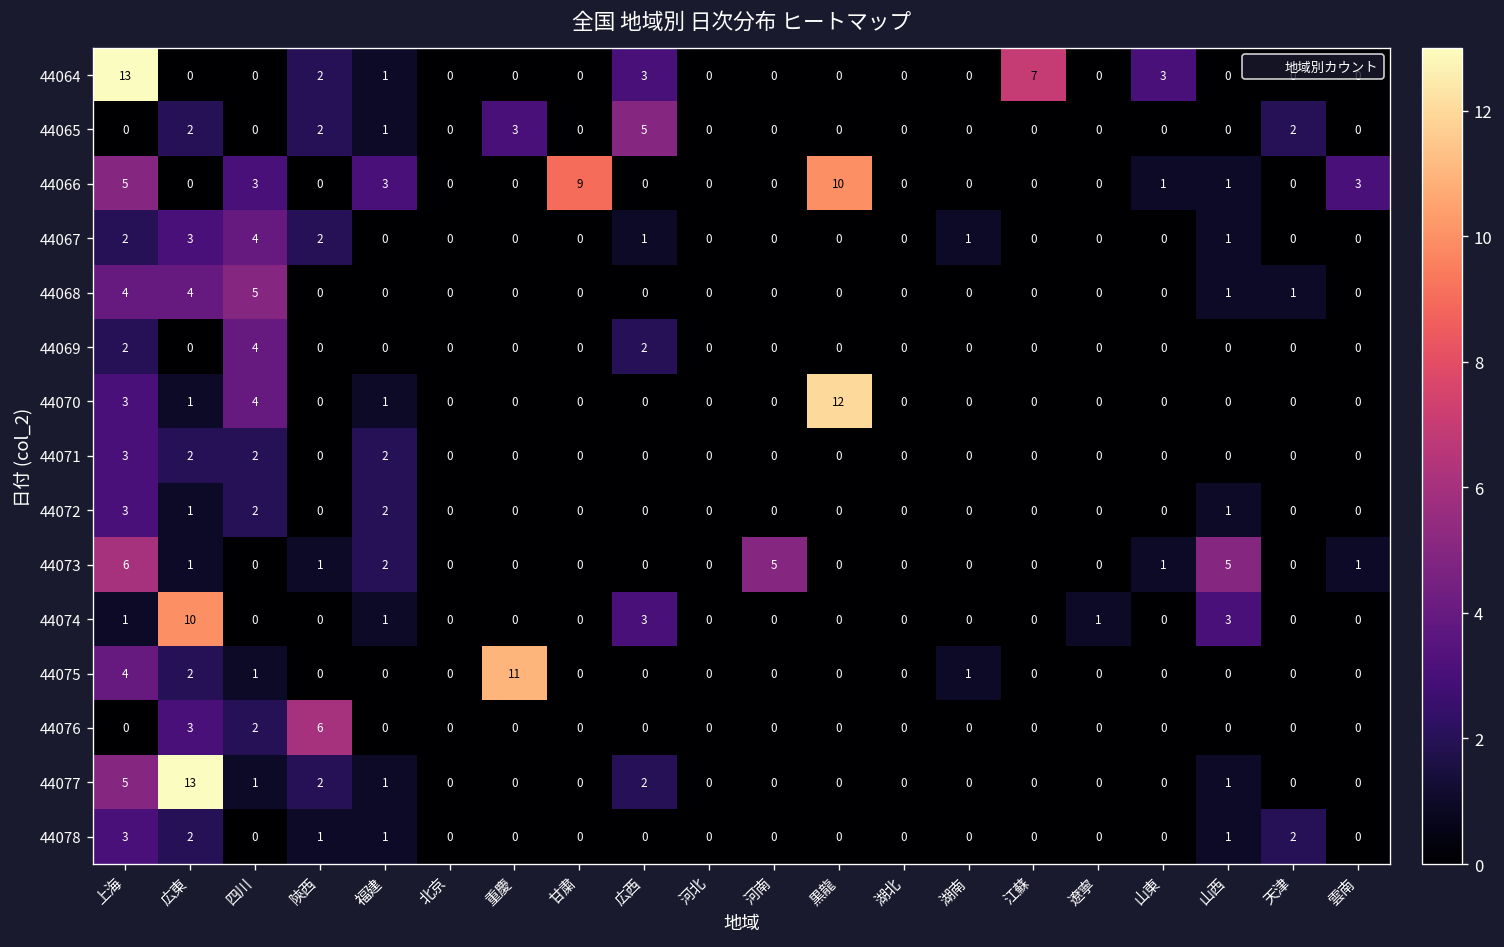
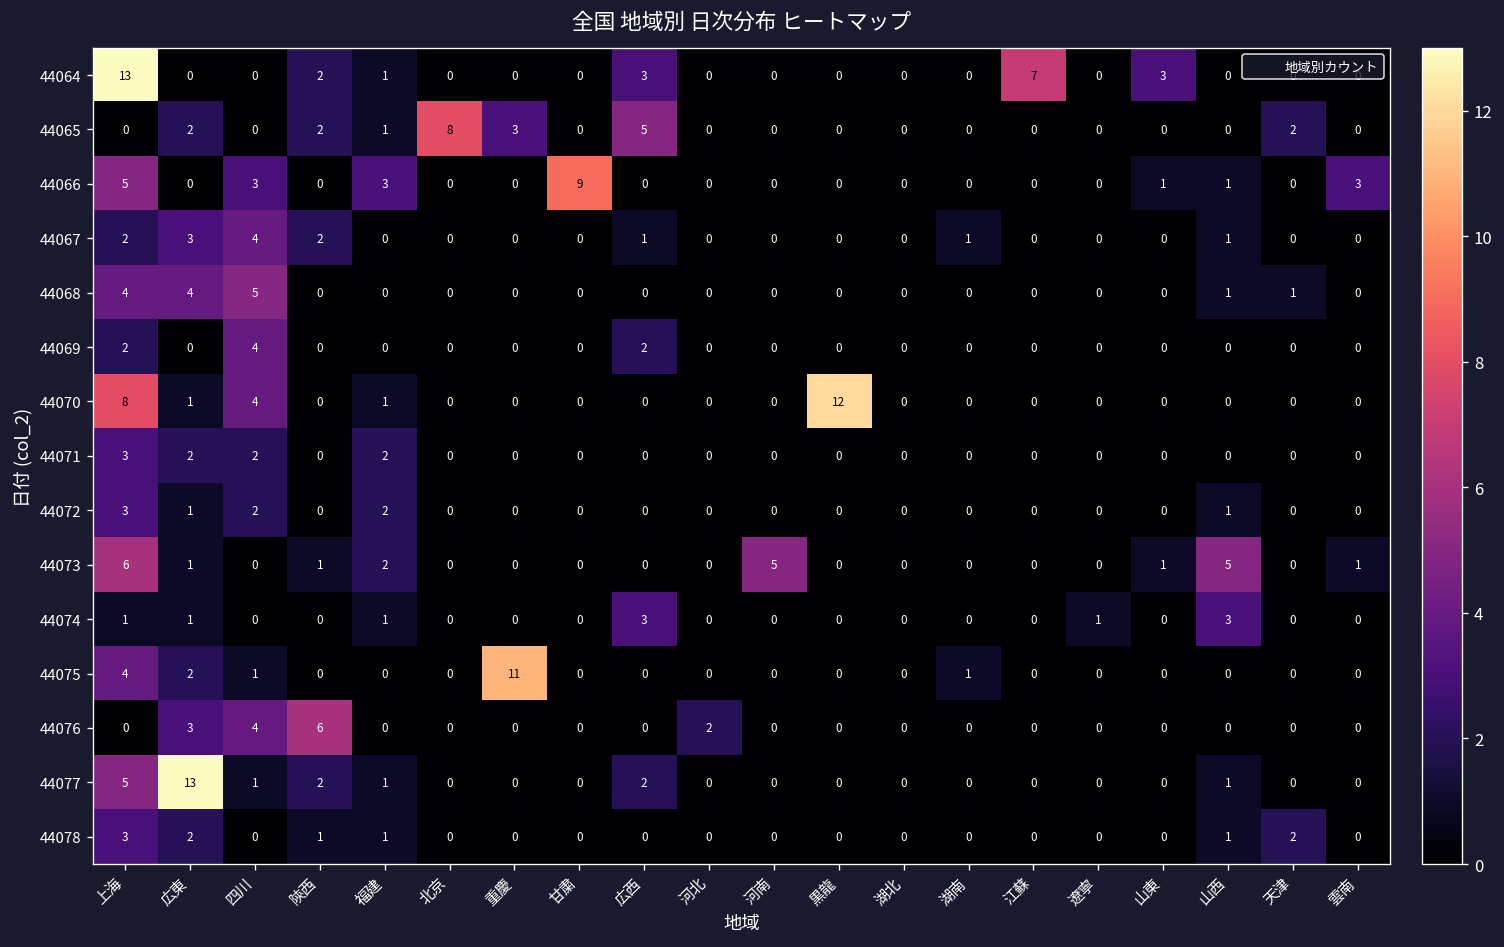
  {
    "44065": {
      "上海": 0,
      "広東": 2,
      "四川": 0,
      "陝西": 2,
      "福建": 1,
-     "北京": 0,
+     "北京": 8,
      "重慶": 3,
      "甘粛": 0,
      "広西": 5,
      "河北": 0,
      "河南": 0,
      "黒龍": 0,
      "湖北": 0,
      "湖南": 0,
      "江蘇": 0,
      "遼寧": 0,
      "山東": 0,
      "山西": 0,
      "天津": 2,
      "雲南": 0
    },
    "44066": {
      "上海": 5,
      "広東": 0,
      "四川": 3,
      "陝西": 0,
      "福建": 3,
      "北京": 0,
      "重慶": 0,
      "甘粛": 9,
      "広西": 0,
      "河北": 0,
      "河南": 0,
-     "黒龍": 10,
+     "黒龍": 0,
      "湖北": 0,
      "湖南": 0,
      "江蘇": 0,
      "遼寧": 0,
      "山東": 1,
      "山西": 1,
      "天津": 0,
      "雲南": 3
    },
    "44070": {
-     "上海": 3,
+     "上海": 8,
      "広東": 1,
      "四川": 4,
      "陝西": 0,
      "福建": 1,
      "北京": 0,
      "重慶": 0,
      "甘粛": 0,
      "広西": 0,
      "河北": 0,
      "河南": 0,
      "黒龍": 12,
      "湖北": 0,
      "湖南": 0,
      "江蘇": 0,
      "遼寧": 0,
      "山東": 0,
      "山西": 0,
      "天津": 0,
      "雲南": 0
    },
    "44074": {
      "上海": 1,
-     "広東": 10,
+     "広東": 1,
      "四川": 0,
      "陝西": 0,
      "福建": 1,
      "北京": 0,
      "重慶": 0,
      "甘粛": 0,
      "広西": 3,
      "河北": 0,
      "河南": 0,
      "黒龍": 0,
      "湖北": 0,
      "湖南": 0,
      "江蘇": 0,
      "遼寧": 1,
      "山東": 0,
      "山西": 3,
      "天津": 0,
      "雲南": 0
    },
    "44076": {
      "上海": 0,
      "広東": 3,
-     "四川": 2,
+     "四川": 4,
      "陝西": 6,
      "福建": 0,
      "北京": 0,
      "重慶": 0,
      "甘粛": 0,
      "広西": 0,
-     "河北": 0,
+     "河北": 2,
      "河南": 0,
      "黒龍": 0,
      "湖北": 0,
      "湖南": 0,
      "江蘇": 0,
      "遼寧": 0,
      "山東": 0,
      "山西": 0,
      "天津": 0,
      "雲南": 0
    }
  }
